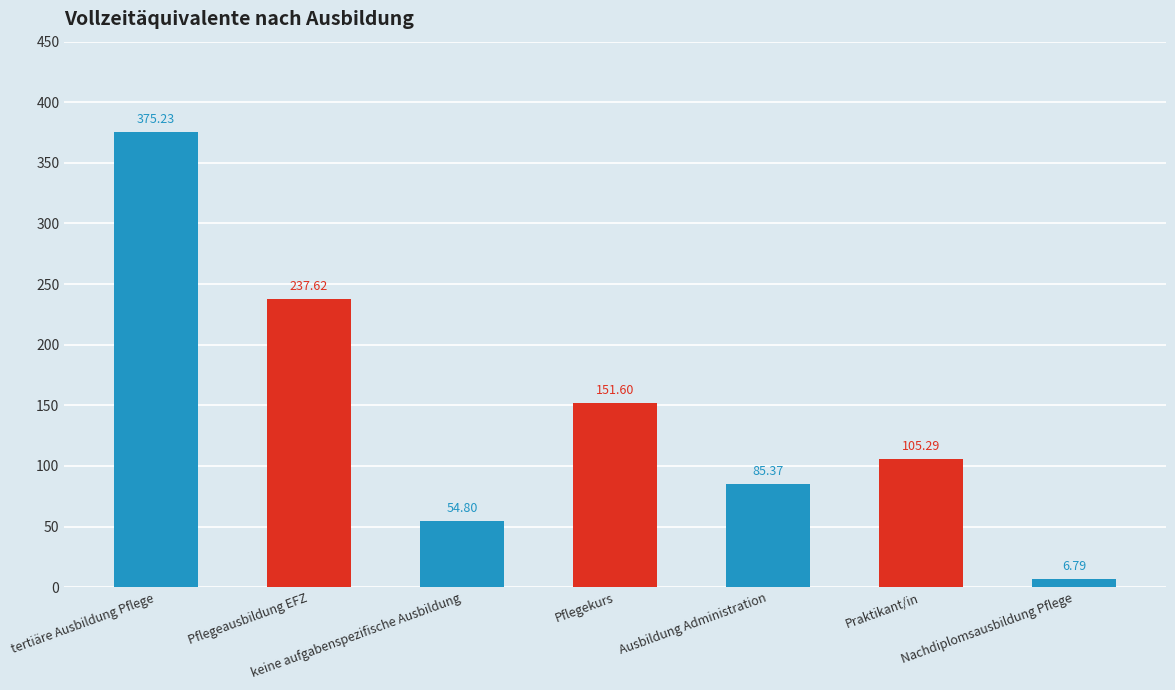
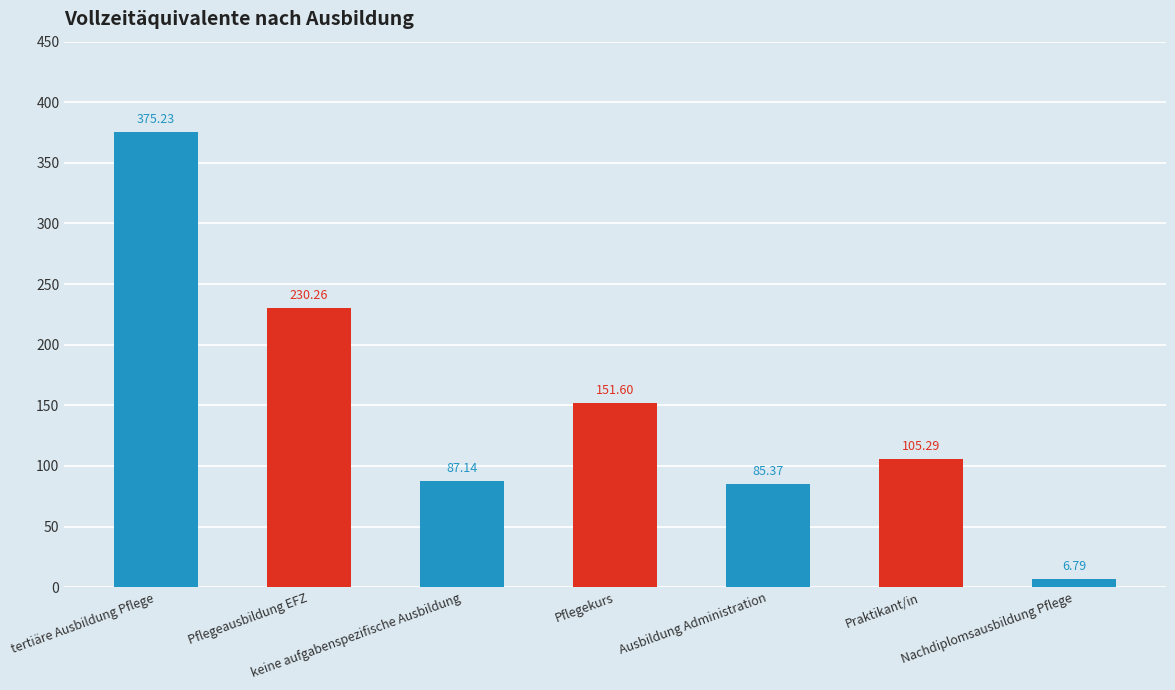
  {
    "tertiäre Ausbildung Pflege": 375.23,
-   "Pflegeausbildung EFZ": 237.62,
-   "keine aufgabenspezifische Ausbildung": 54.80,
+   "Pflegeausbildung EFZ": 230.26,
+   "keine aufgabenspezifische Ausbildung": 87.14,
    "Pflegekurs": 151.60,
    "Ausbildung Administration": 85.37,
    "Praktikant/in": 105.29,
    "Nachdiplomsausbildung Pflege": 6.79
  }
